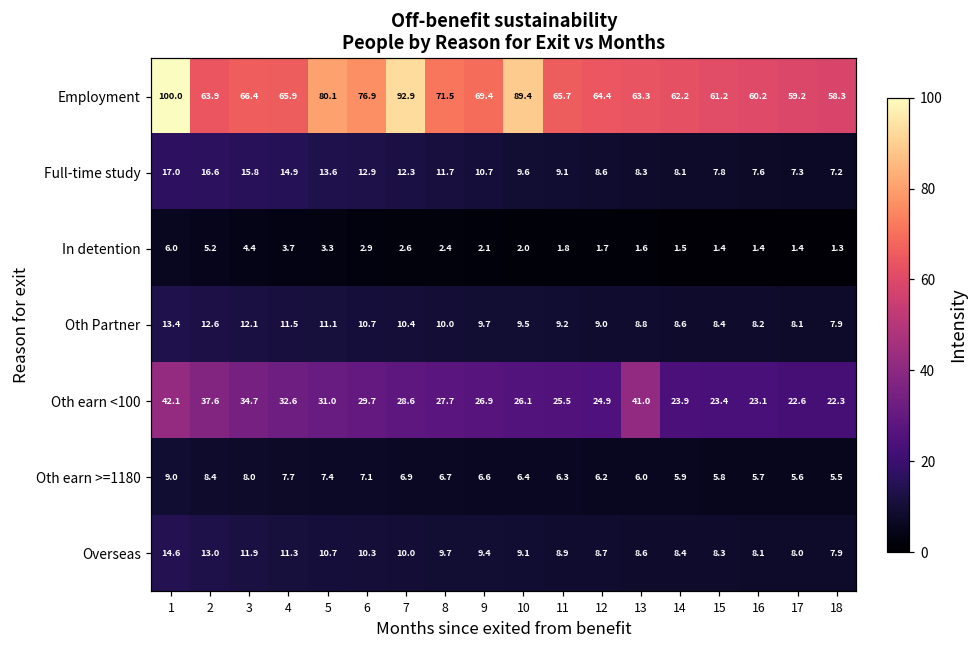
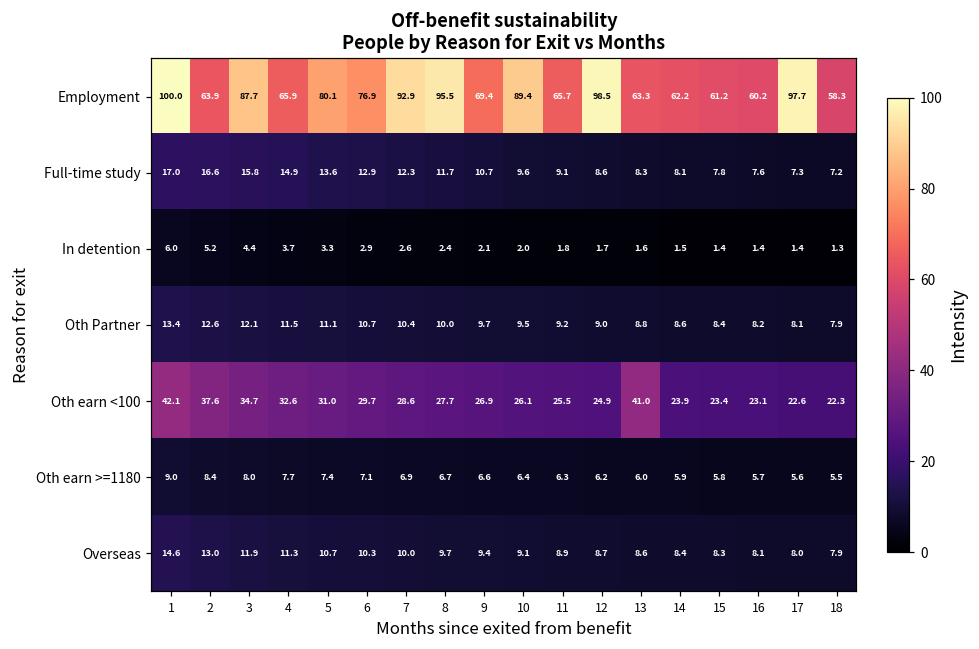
  {
    "Employment": {
      "1": 100.0,
      "2": 63.9,
-     "3": 66.4,
+     "3": 87.7,
      "4": 65.9,
      "5": 80.1,
      "6": 76.9,
      "7": 92.9,
-     "8": 71.5,
+     "8": 95.5,
      "9": 69.4,
      "10": 89.4,
      "11": 65.7,
-     "12": 64.4,
+     "12": 98.5,
      "13": 63.3,
      "14": 62.2,
      "15": 61.2,
      "16": 60.2,
-     "17": 59.2,
+     "17": 97.7,
      "18": 58.3
    },
    "Full-time study": {
      "1": 17.0,
      "2": 16.6,
      "3": 15.8,
      "4": 14.9,
      "5": 13.6,
      "6": 12.9,
      "7": 12.3,
      "8": 11.7,
      "9": 10.7,
      "10": 9.6,
      "11": 9.1,
      "12": 8.6,
      "13": 8.3,
      "14": 8.1,
      "15": 7.8,
      "16": 7.6,
      "17": 7.3,
      "18": 7.2
    },
    "In detention": {
      "1": 6.0,
      "2": 5.2,
      "3": 4.4,
      "4": 3.7,
      "5": 3.3,
      "6": 2.9,
      "7": 2.6,
      "8": 2.4,
      "9": 2.1,
      "10": 2.0,
      "11": 1.8,
      "12": 1.7,
      "13": 1.6,
      "14": 1.5,
      "15": 1.4,
      "16": 1.4,
      "17": 1.4,
      "18": 1.3
    },
    "Oth Partner": {
      "1": 13.4,
      "2": 12.6,
      "3": 12.1,
      "4": 11.5,
      "5": 11.1,
      "6": 10.7,
      "7": 10.4,
      "8": 10.0,
      "9": 9.7,
      "10": 9.5,
      "11": 9.2,
      "12": 9.0,
      "13": 8.8,
      "14": 8.6,
      "15": 8.4,
      "16": 8.2,
      "17": 8.1,
      "18": 7.9
    },
    "Oth earn <100": {
      "1": 42.1,
      "2": 37.6,
      "3": 34.7,
      "4": 32.6,
      "5": 31.0,
      "6": 29.7,
      "7": 28.6,
      "8": 27.7,
      "9": 26.9,
      "10": 26.1,
      "11": 25.5,
      "12": 24.9,
      "13": 41.0,
      "14": 23.9,
      "15": 23.4,
      "16": 23.1,
      "17": 22.6,
      "18": 22.3
    },
    "Oth earn >=1180": {
      "1": 9.0,
      "2": 8.4,
      "3": 8.0,
      "4": 7.7,
      "5": 7.4,
      "6": 7.1,
      "7": 6.9,
      "8": 6.7,
      "9": 6.6,
      "10": 6.4,
      "11": 6.3,
      "12": 6.2,
      "13": 6.0,
      "14": 5.9,
      "15": 5.8,
      "16": 5.7,
      "17": 5.6,
      "18": 5.5
    },
    "Overseas": {
      "1": 14.6,
      "2": 13.0,
      "3": 11.9,
      "4": 11.3,
      "5": 10.7,
      "6": 10.3,
      "7": 10.0,
      "8": 9.7,
      "9": 9.4,
      "10": 9.1,
      "11": 8.9,
      "12": 8.7,
      "13": 8.6,
      "14": 8.4,
      "15": 8.3,
      "16": 8.1,
      "17": 8.0,
      "18": 7.9
    }
  }
